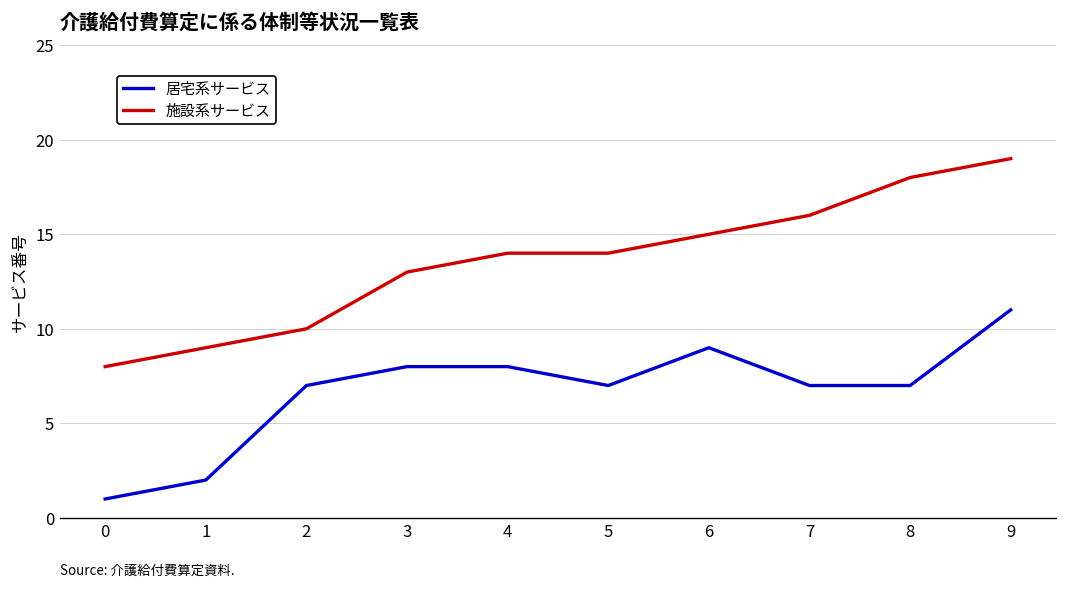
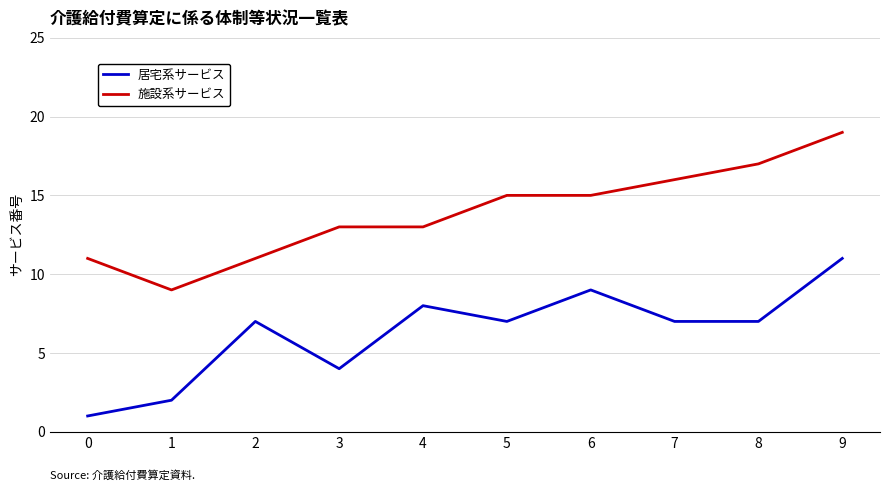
  {
    "居宅系サービス": {
      "0": 1,
      "1": 2,
      "2": 7,
-     "3": 8,
+     "3": 4,
      "4": 8,
      "5": 7,
      "6": 9,
      "7": 7,
      "8": 7,
      "9": 11
    },
    "施設系サービス": {
-     "0": 8,
+     "0": 11,
      "1": 9,
-     "2": 10,
+     "2": 11,
      "3": 13,
-     "4": 14,
-     "5": 14,
+     "4": 13,
+     "5": 15,
      "6": 15,
      "7": 16,
-     "8": 18,
+     "8": 17,
      "9": 19
    }
  }
